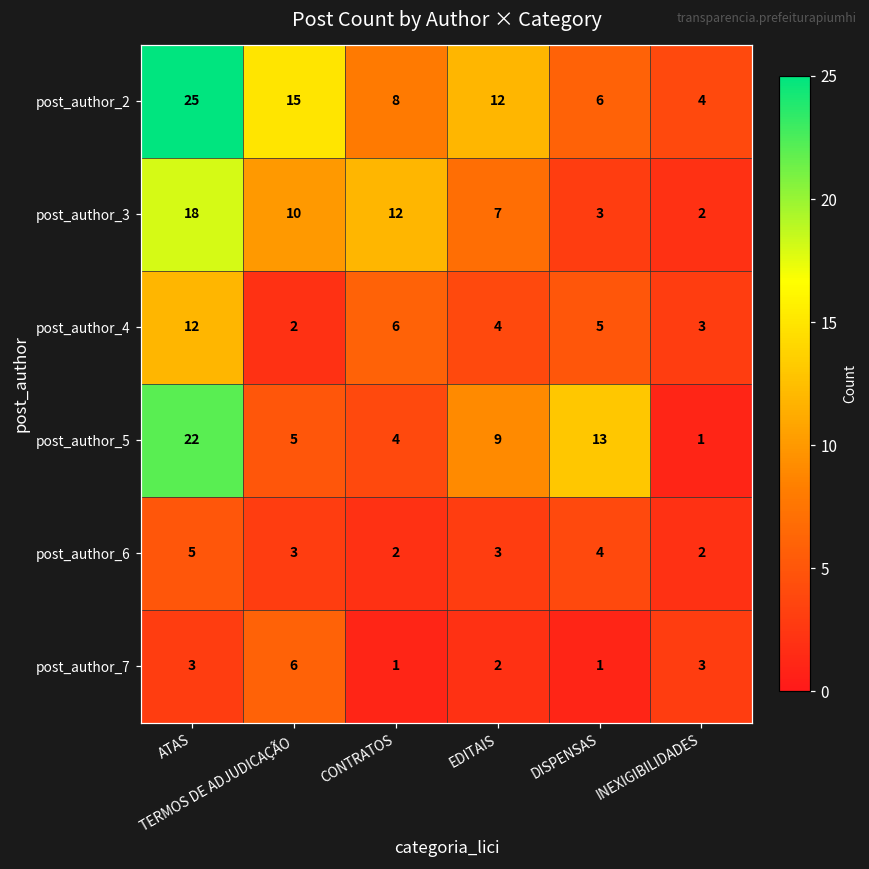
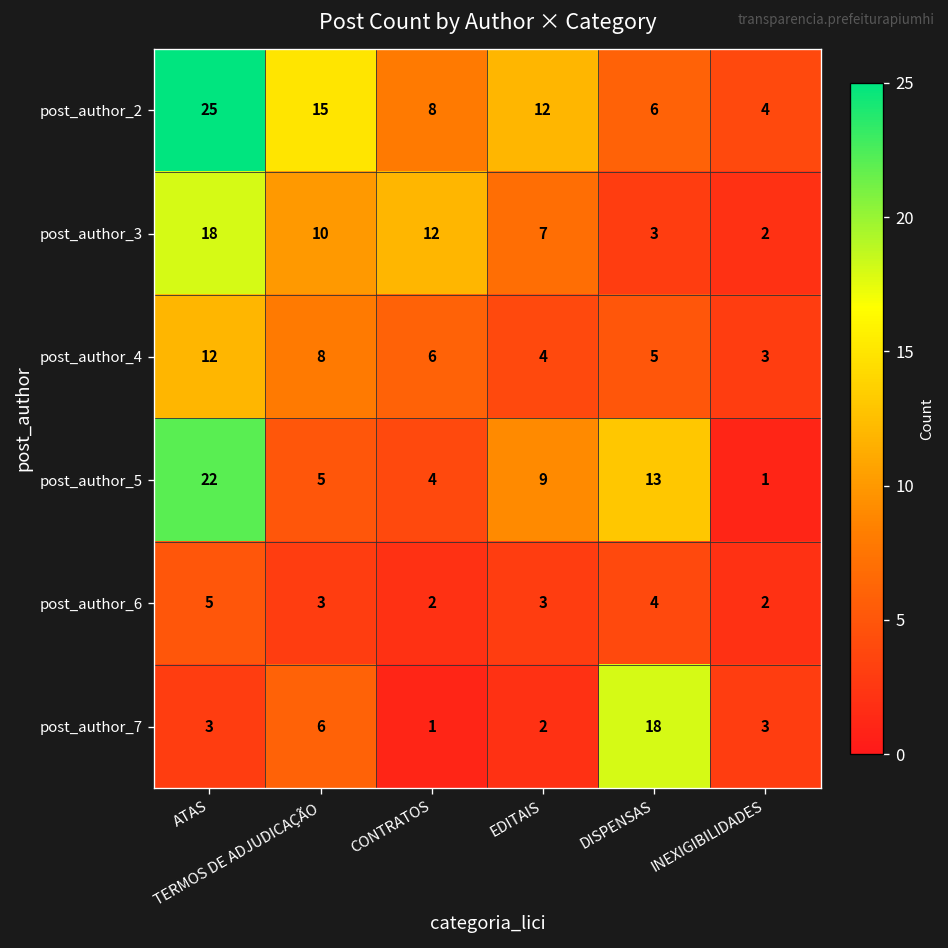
  {
    "post_author_2": {
      "ATAS": 25,
      "TERMOS DE ADJUDICAÇÃO": 15,
      "CONTRATOS": 8,
      "EDITAIS": 12,
      "DISPENSAS": 6,
      "INEXIGIBILIDADES": 4
    },
    "post_author_3": {
      "ATAS": 18,
      "TERMOS DE ADJUDICAÇÃO": 10,
      "CONTRATOS": 12,
      "EDITAIS": 7,
      "DISPENSAS": 3,
      "INEXIGIBILIDADES": 2
    },
    "post_author_4": {
      "ATAS": 12,
-     "TERMOS DE ADJUDICAÇÃO": 2,
+     "TERMOS DE ADJUDICAÇÃO": 8,
      "CONTRATOS": 6,
      "EDITAIS": 4,
      "DISPENSAS": 5,
      "INEXIGIBILIDADES": 3
    },
    "post_author_5": {
      "ATAS": 22,
      "TERMOS DE ADJUDICAÇÃO": 5,
      "CONTRATOS": 4,
      "EDITAIS": 9,
      "DISPENSAS": 13,
      "INEXIGIBILIDADES": 1
    },
    "post_author_6": {
      "ATAS": 5,
      "TERMOS DE ADJUDICAÇÃO": 3,
      "CONTRATOS": 2,
      "EDITAIS": 3,
      "DISPENSAS": 4,
      "INEXIGIBILIDADES": 2
    },
    "post_author_7": {
      "ATAS": 3,
      "TERMOS DE ADJUDICAÇÃO": 6,
      "CONTRATOS": 1,
      "EDITAIS": 2,
-     "DISPENSAS": 1,
+     "DISPENSAS": 18,
      "INEXIGIBILIDADES": 3
    }
  }
